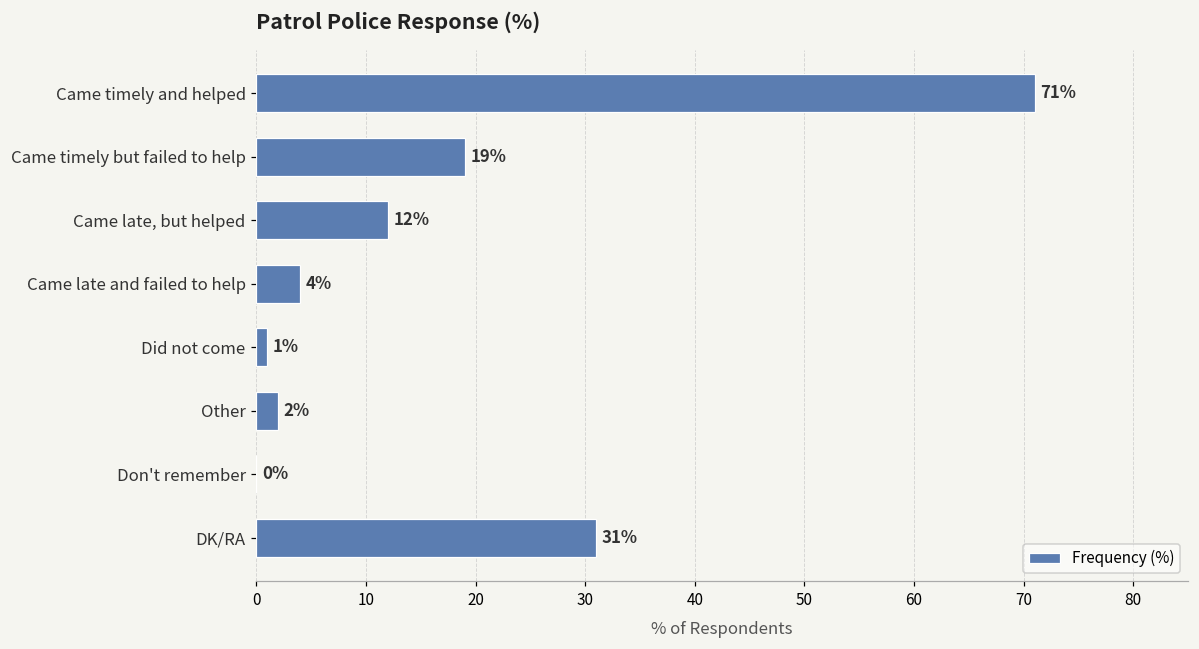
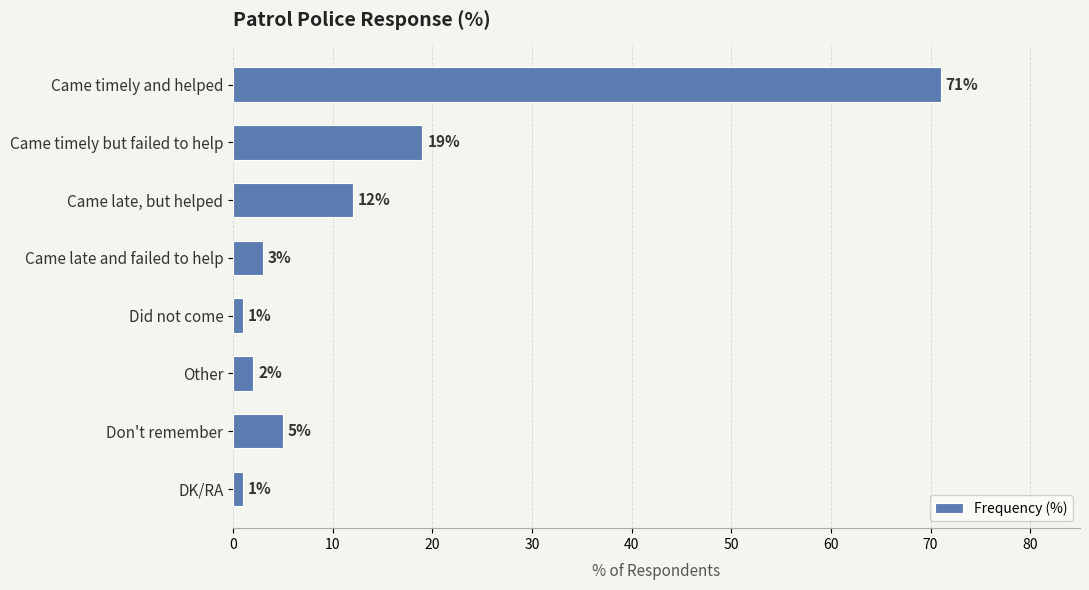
  {
    "Came timely and helped": "71%",
    "Came timely but failed to help": "19%",
    "Came late, but helped": "12%",
-   "Came late and failed to help": "4%",
+   "Came late and failed to help": "3%",
    "Did not come": "1%",
    "Other": "2%",
-   "Don't remember": "0%",
-   "DK/RA": "31%"
+   "Don't remember": "5%",
+   "DK/RA": "1%"
  }
